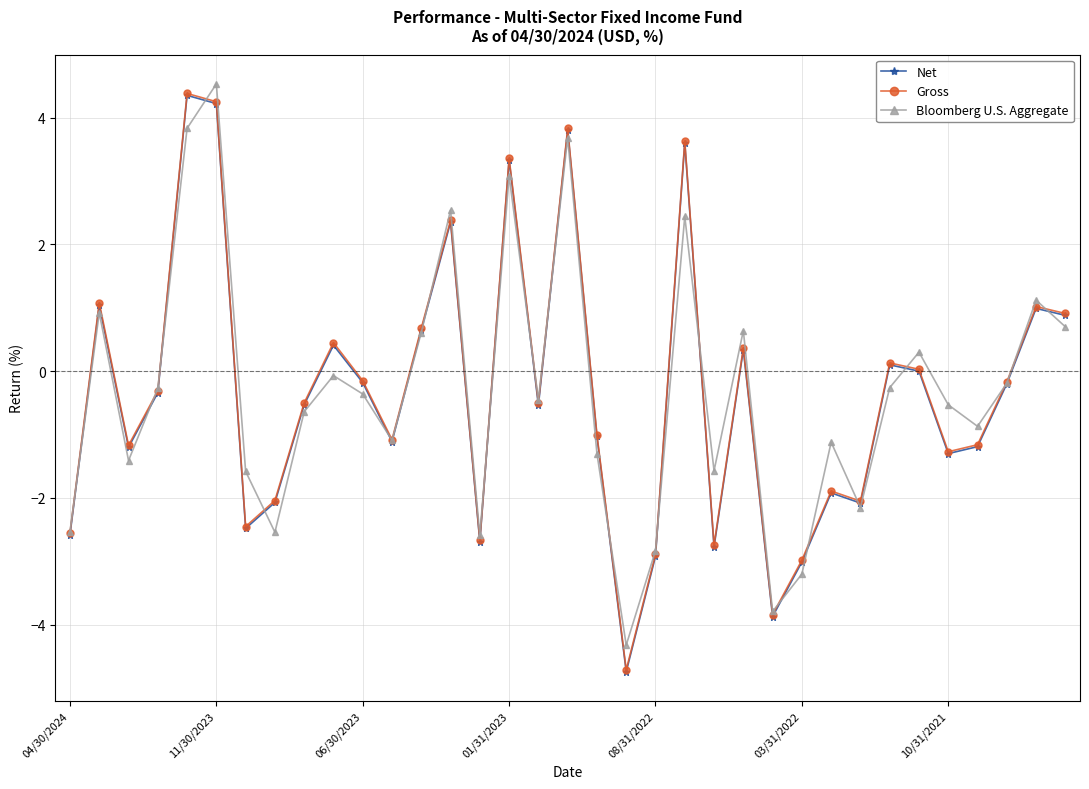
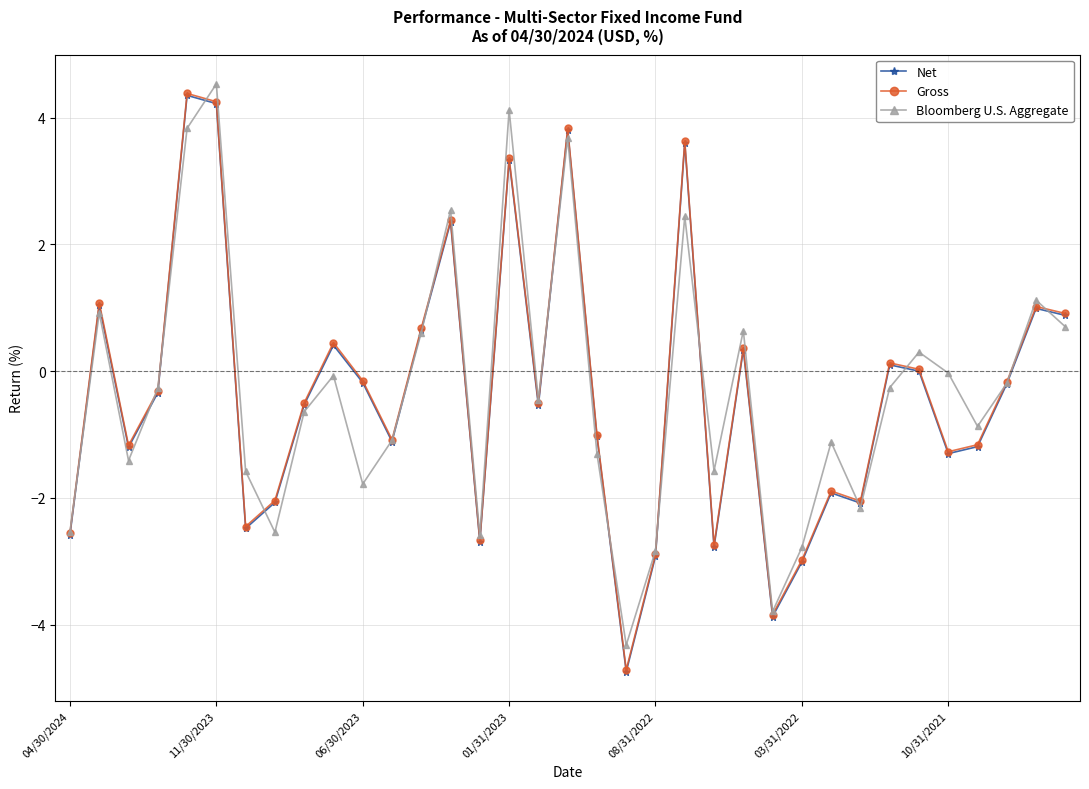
  {
    "Bloomberg U.S. Aggregate": {
      "11/30/2023": 4.5,
-     "06/30/2023": -0.4,
-     "01/31/2023": 3.1,
+     "06/30/2023": -1.8,
+     "01/31/2023": 4.1,
      "08/31/2022": -2.8,
-     "03/31/2022": -3.2,
-     "10/31/2021": -0.5
+     "03/31/2022": -2.8,
+     "10/31/2021": 0.0
    }
  }
